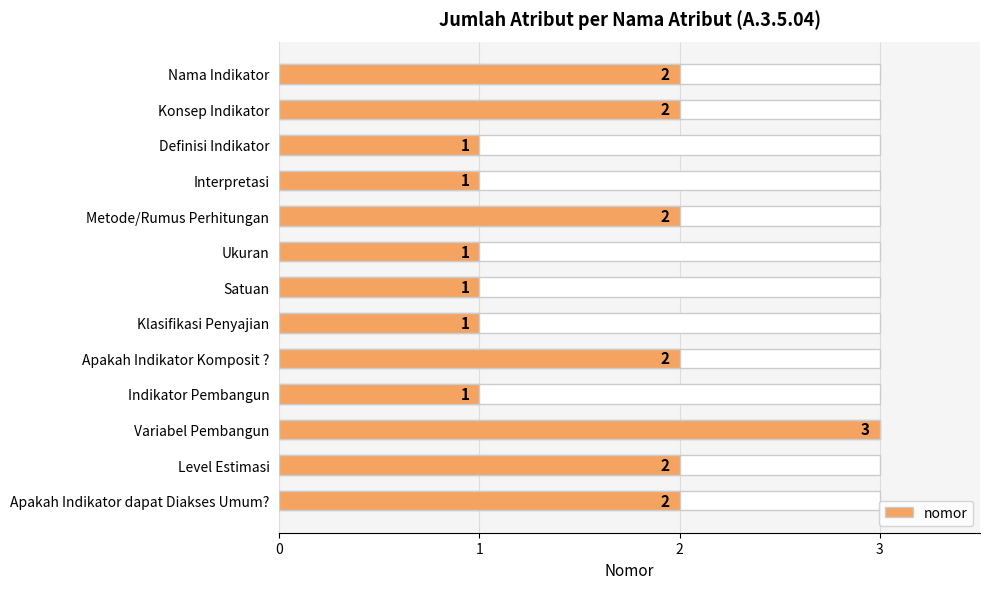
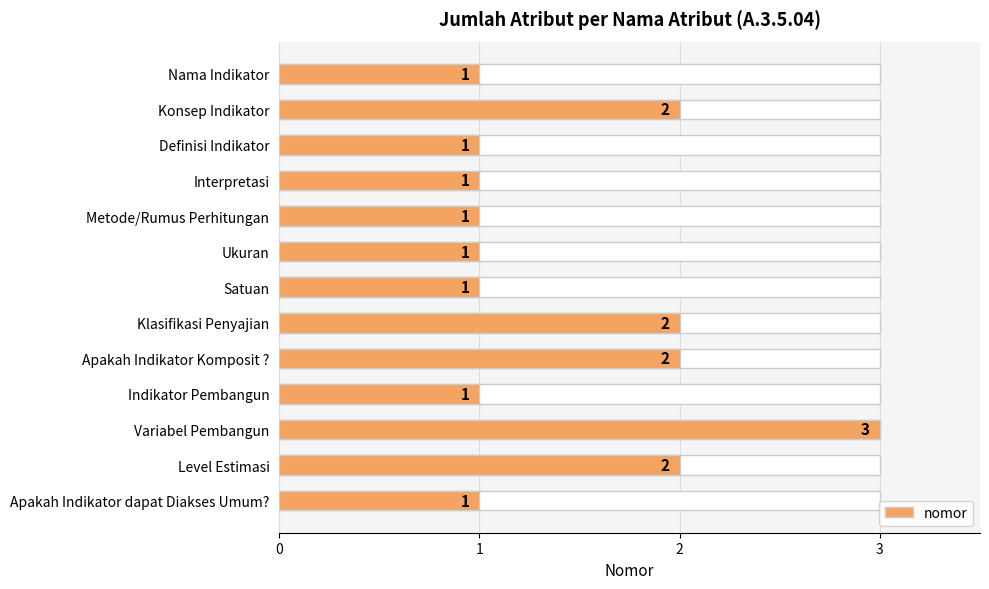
  {
    "nomor": {
-     "Nama Indikator": 2,
-     "Metode/Rumus Perhitungan": 2,
-     "Klasifikasi Penyajian": 1,
+     "Nama Indikator": 1,
+     "Metode/Rumus Perhitungan": 1,
+     "Klasifikasi Penyajian": 2,
      "Variabel Pembangun": 3,
-     "Apakah Indikator dapat Diakses Umum?": 2
+     "Apakah Indikator dapat Diakses Umum?": 1
    }
  }
